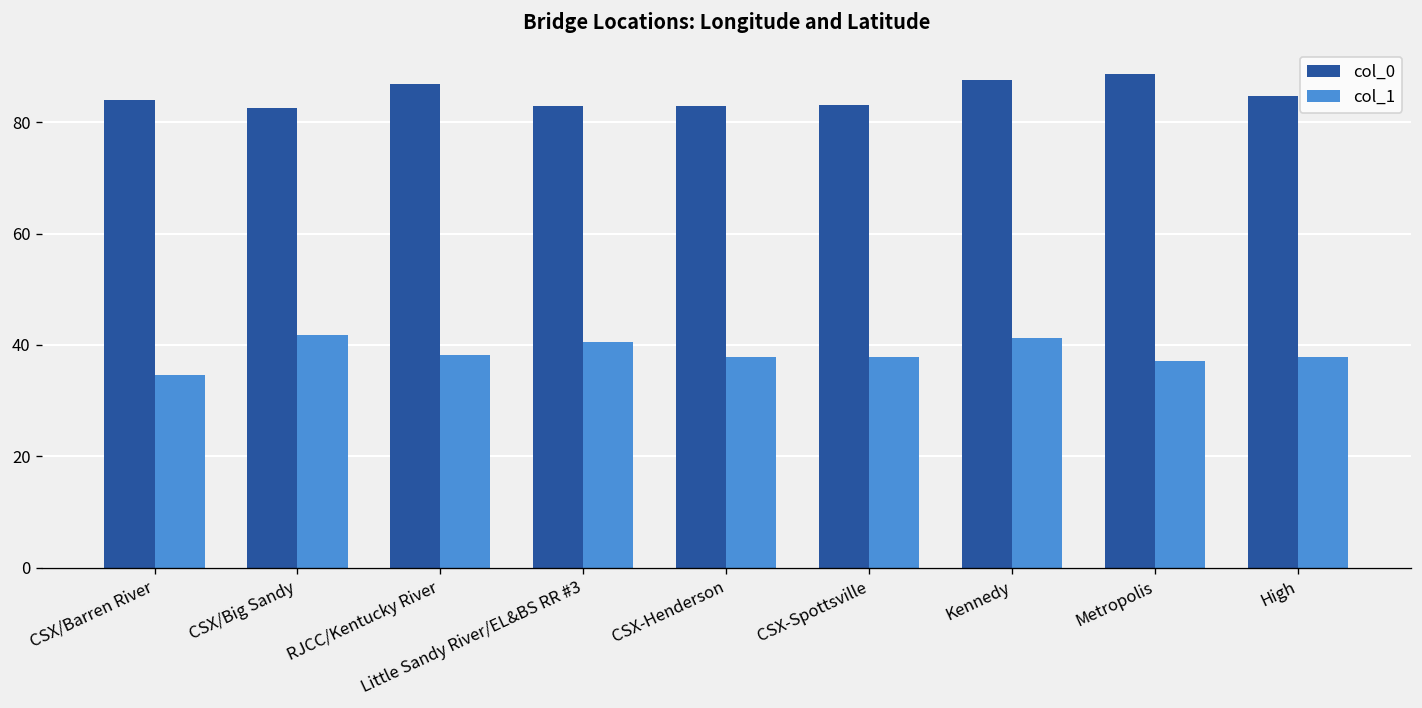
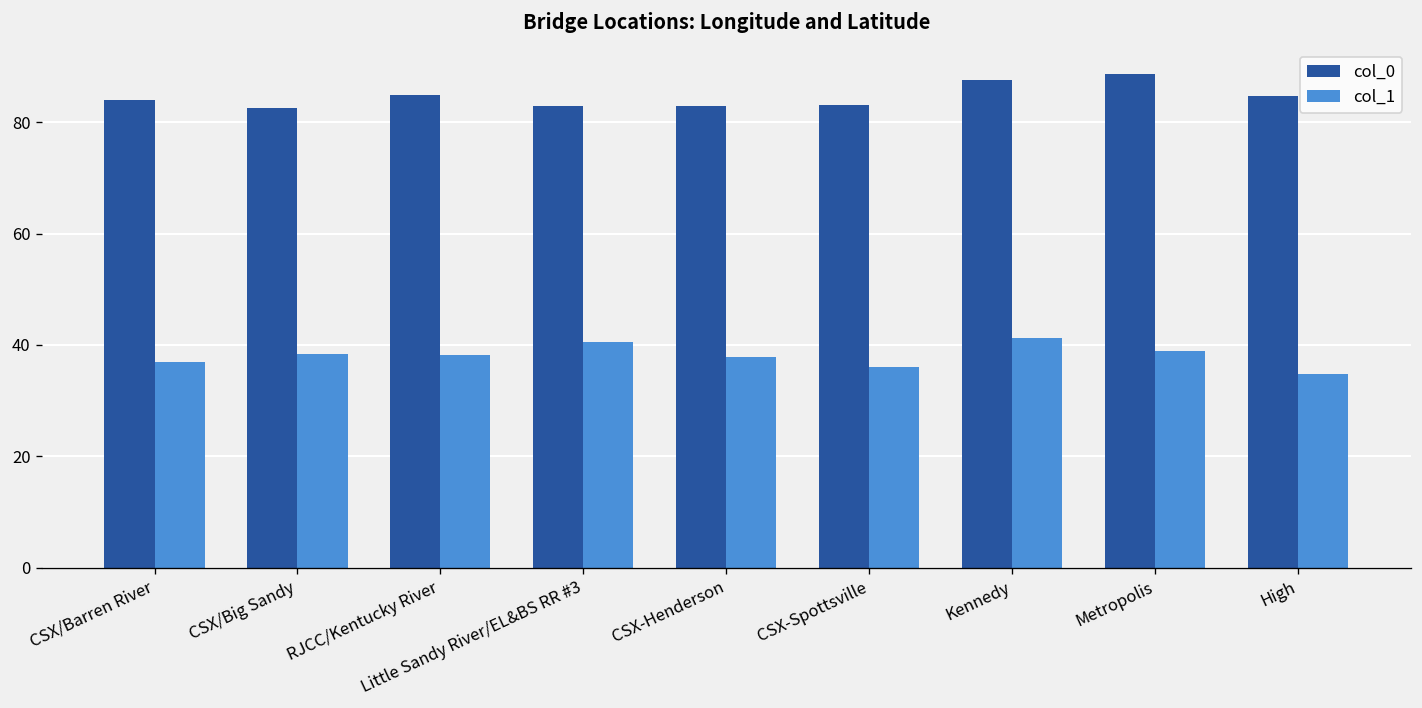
  {
    "col_0": {
      "CSX/Barren River": 84,
      "CSX/Big Sandy": 83,
-     "RJCC/Kentucky River": 87,
+     "RJCC/Kentucky River": 85,
      "Little Sandy River/EL&BS RR #3": 83,
      "CSX-Henderson": 83,
      "CSX-Spottsville": 83,
      "Kennedy": 88,
      "Metropolis": 89,
      "High": 85
    },
    "col_1": {
-     "CSX/Barren River": 35,
-     "CSX/Big Sandy": 42,
+     "CSX/Barren River": 37,
+     "CSX/Big Sandy": 38,
      "RJCC/Kentucky River": 38,
      "Little Sandy River/EL&BS RR #3": 40,
      "CSX-Henderson": 38,
-     "CSX-Spottsville": 38,
+     "CSX-Spottsville": 36,
      "Kennedy": 41,
-     "Metropolis": 37,
-     "High": 38
+     "Metropolis": 39,
+     "High": 35
    }
  }
